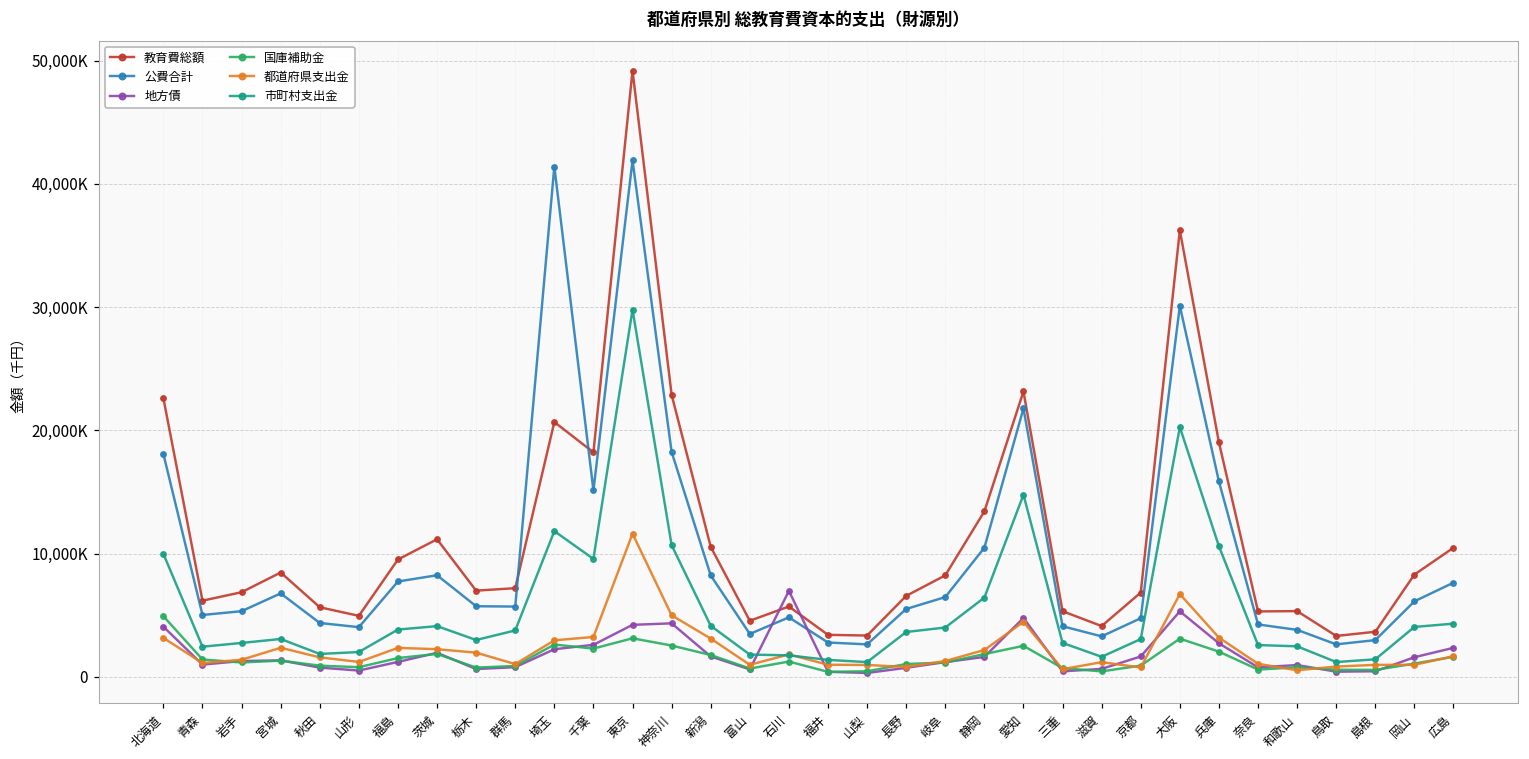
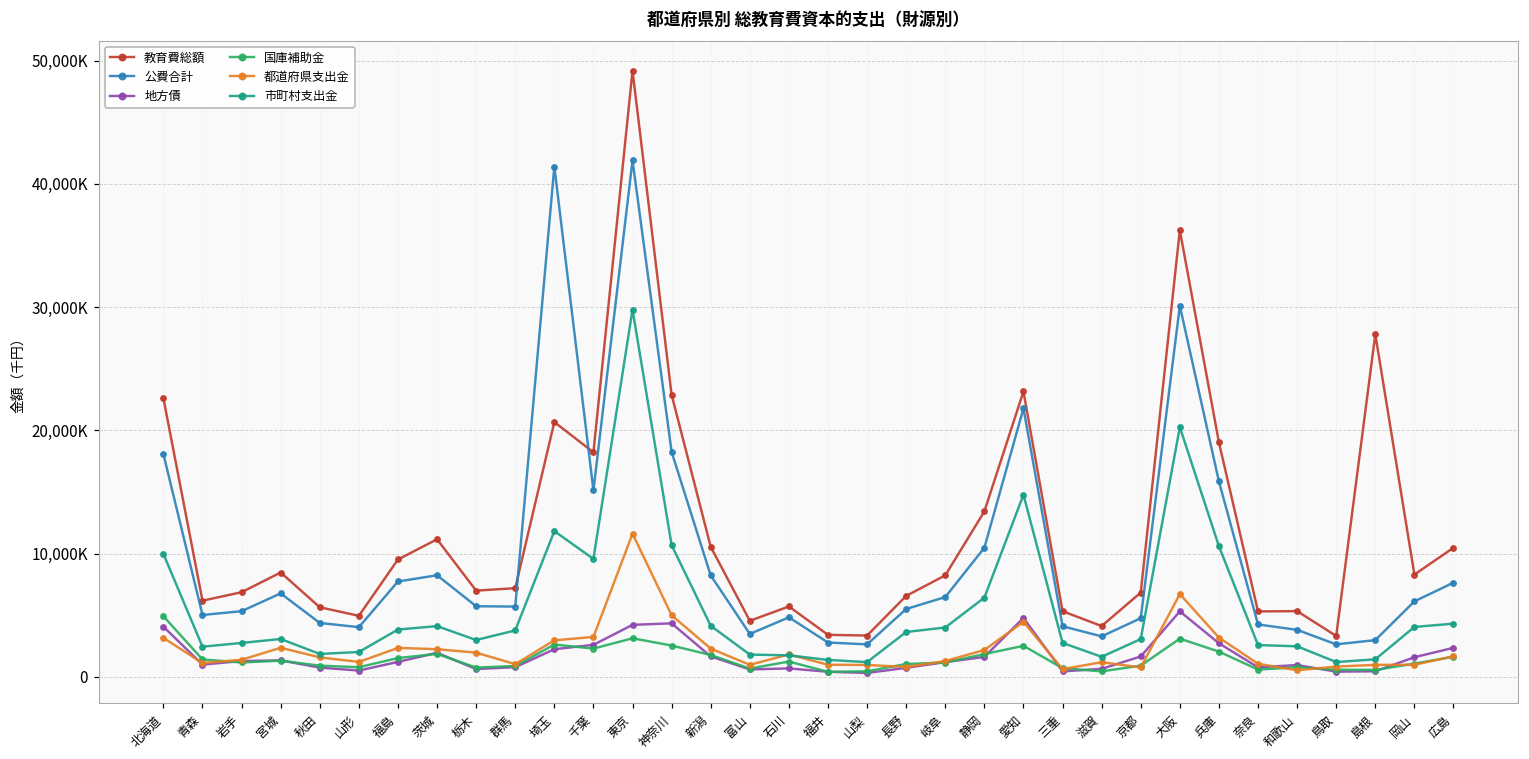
  {
    "教育費総額": {
      "北海道": "22,600,000",
      "青森": "6,200,000",
      "岩手": "6,900,000",
      "宮城": "8,500,000",
      "秋田": "5,700,000",
      "山形": "5,000,000",
      "福島": "9,500,000",
      "茨城": "11,200,000",
      "栃木": "7,000,000",
      "群馬": "7,200,000",
      "埼玉": "20,700,000",
      "千葉": "18,200,000",
      "東京": "49,200,000",
      "神奈川": "22,900,000",
      "新潟": "10,600,000",
      "富山": "4,600,000",
      "石川": "5,700,000",
      "福井": "3,400,000",
      "山梨": "3,400,000",
      "長野": "6,600,000",
      "岐阜": "8,200,000",
      "静岡": "13,400,000",
      "愛知": "23,200,000",
      "三重": "5,300,000",
      "滋賀": "4,100,000",
      "京都": "6,800,000",
      "大阪": "36,200,000",
      "兵庫": "19,000,000",
      "奈良": "5,300,000",
      "和歌山": "5,300,000",
      "鳥取": "3,300,000",
-     "島根": "3,700,000",
+     "島根": "27,800,000",
      "岡山": "8,300,000",
      "広島": "10,500,000"
    },
    "公費合計": {
      "北海道": "18,100,000",
      "青森": "5,000,000",
      "岩手": "5,300,000",
      "宮城": "6,800,000",
      "秋田": "4,400,000",
      "山形": "4,000,000",
      "福島": "7,700,000",
      "茨城": "8,300,000",
      "栃木": "5,700,000",
      "群馬": "5,700,000",
      "埼玉": "41,400,000",
      "千葉": "15,100,000",
      "東京": "41,900,000",
      "神奈川": "18,300,000",
      "新潟": "8,200,000",
      "富山": "3,500,000",
      "石川": "4,800,000",
      "福井": "2,800,000",
      "山梨": "2,600,000",
      "長野": "5,500,000",
      "岐阜": "6,500,000",
      "静岡": "10,500,000",
      "愛知": "21,800,000",
      "三重": "4,100,000",
      "滋賀": "3,300,000",
      "京都": "4,800,000",
      "大阪": "30,100,000",
      "兵庫": "15,900,000",
      "奈良": "4,300,000",
      "和歌山": "3,800,000",
      "鳥取": "2,600,000",
      "島根": "3,000,000",
      "岡山": "6,100,000",
      "広島": "7,700,000"
    },
    "地方債": {
      "北海道": "4,100,000",
      "山形": "500,000",
      "福島": "1,200,000",
      "埼玉": "2,300,000",
      "千葉": "2,600,000",
      "東京": "4,200,000",
      "神奈川": "4,400,000",
-     "石川": "7,000,000",
+     "石川": "700,000",
      "静岡": "1,600,000",
      "愛知": "4,800,000",
      "京都": "1,700,000",
      "大阪": "5,300,000",
      "兵庫": "2,700,000",
      "岡山": "1,600,000",
      "広島": "2,400,000"
    },
    "都道府県支出金": {
      "北海道": "3,200,000",
      "宮城": "2,400,000",
      "秋田": "1,600,000",
      "山形": "1,200,000",
      "福島": "2,400,000",
      "茨城": "2,300,000",
      "栃木": "2,000,000",
      "埼玉": "3,000,000",
      "千葉": "3,200,000",
      "東京": "11,600,000",
      "神奈川": "5,000,000",
-     "新潟": "3,100,000",
+     "新潟": "2,300,000",
      "富山": "1,000,000",
      "福井": "1,000,000",
      "山梨": "1,000,000",
      "静岡": "2,200,000",
      "愛知": "4,500,000",
      "滋賀": "1,200,000",
      "大阪": "6,700,000",
      "兵庫": "3,200,000",
      "奈良": "1,100,000",
      "和歌山": "500,000",
      "鳥取": "800,000",
      "島根": "1,000,000"
    }
  }
